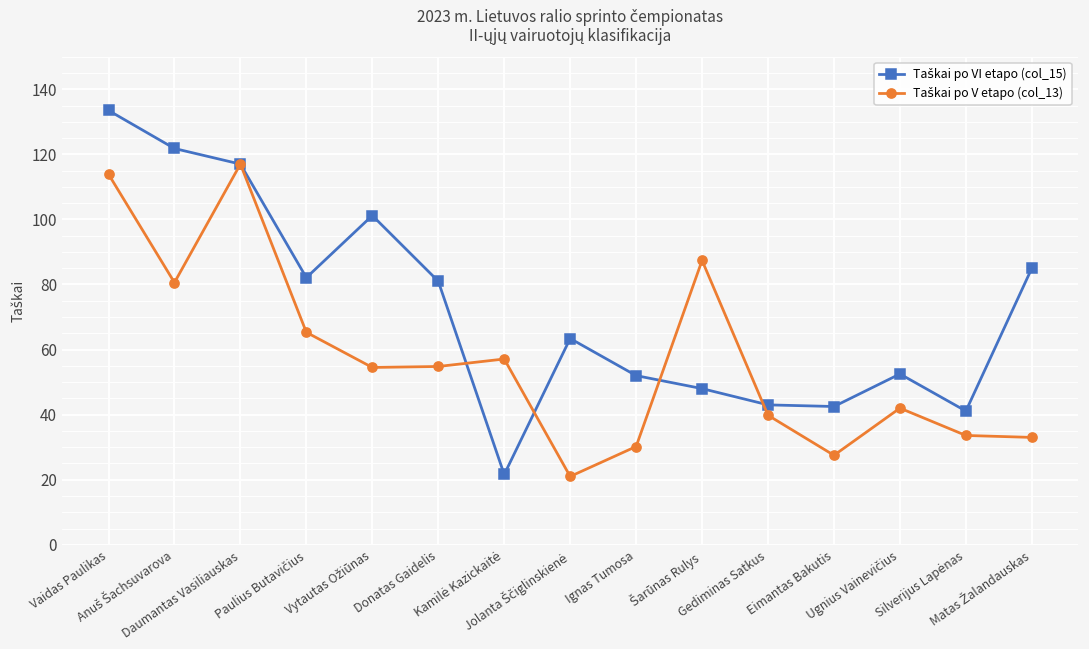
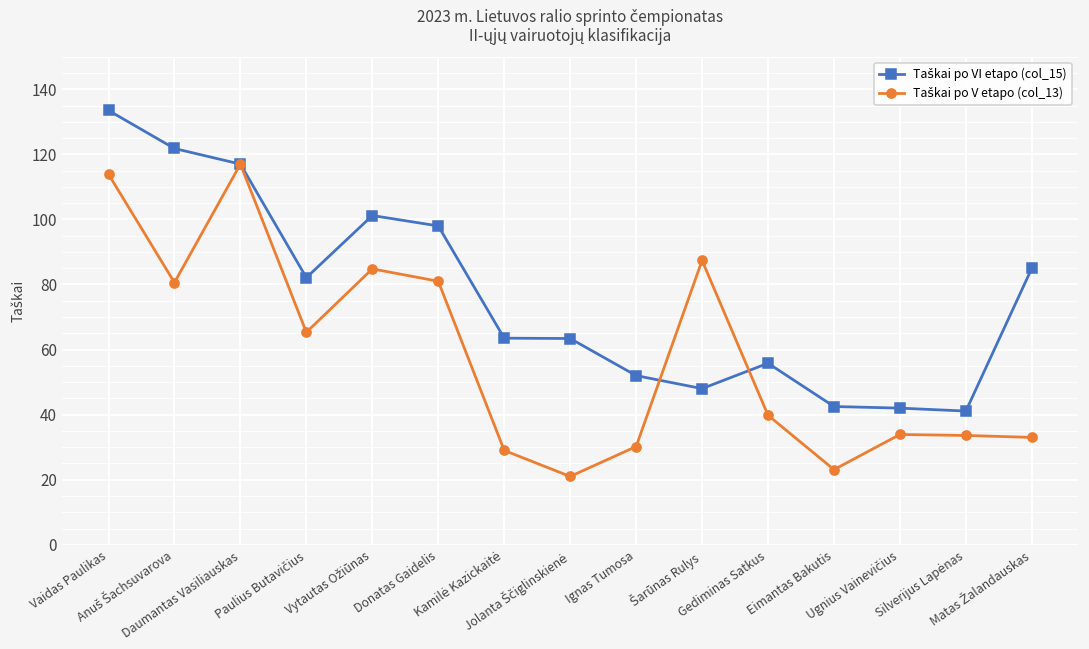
  {
    "Taškai po VI etapo (col_15)": {
      "Vaidas Paulikas": 134,
      "Anuš Šachsuvarova": 122,
      "Paulius Butavičius": 82,
      "Vytautas Ožiūnas": 101,
-     "Donatas Gaidelis": 81,
-     "Kamilė Kazickaitė": 22,
+     "Donatas Gaidelis": 98,
+     "Kamilė Kazickaitė": 64,
      "Jolanta Ščiglinskienė": 63,
      "Ignas Tumosa": 52,
      "Šarūnas Rulys": 48,
-     "Gediminas Satkus": 43,
+     "Gediminas Satkus": 56,
      "Eimantas Bakutis": 43,
-     "Ugnius Vainevičius": 53,
+     "Ugnius Vainevičius": 42,
      "Silverijus Lapėnas": 41,
      "Matas Žalandauskas": 85
    },
    "Taškai po V etapo (col_13)": {
      "Vaidas Paulikas": 114,
      "Anuš Šachsuvarova": 81,
      "Paulius Butavičius": 65,
-     "Vytautas Ožiūnas": 55,
-     "Donatas Gaidelis": 55,
-     "Kamilė Kazickaitė": 57,
+     "Vytautas Ožiūnas": 85,
+     "Donatas Gaidelis": 81,
+     "Kamilė Kazickaitė": 29,
      "Jolanta Ščiglinskienė": 21,
      "Ignas Tumosa": 30,
      "Šarūnas Rulys": 87,
      "Gediminas Satkus": 40,
-     "Eimantas Bakutis": 28,
-     "Ugnius Vainevičius": 42,
+     "Eimantas Bakutis": 23,
+     "Ugnius Vainevičius": 34,
      "Silverijus Lapėnas": 34,
      "Matas Žalandauskas": 33
    }
  }
